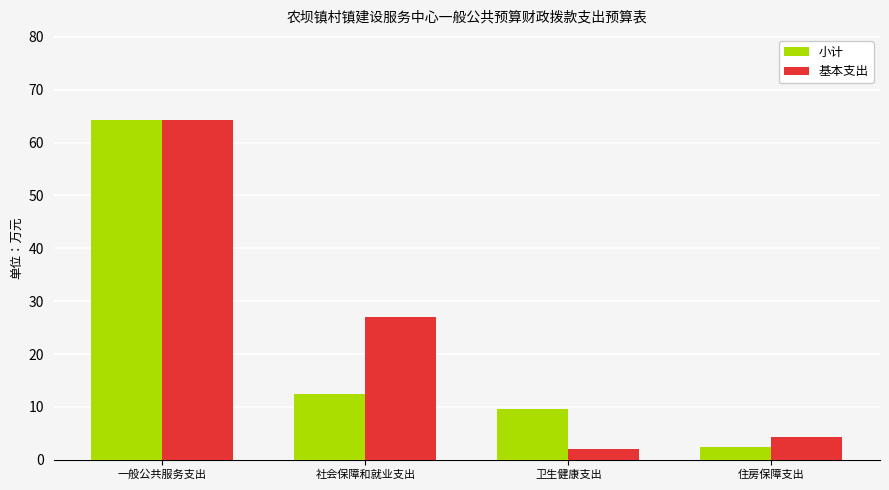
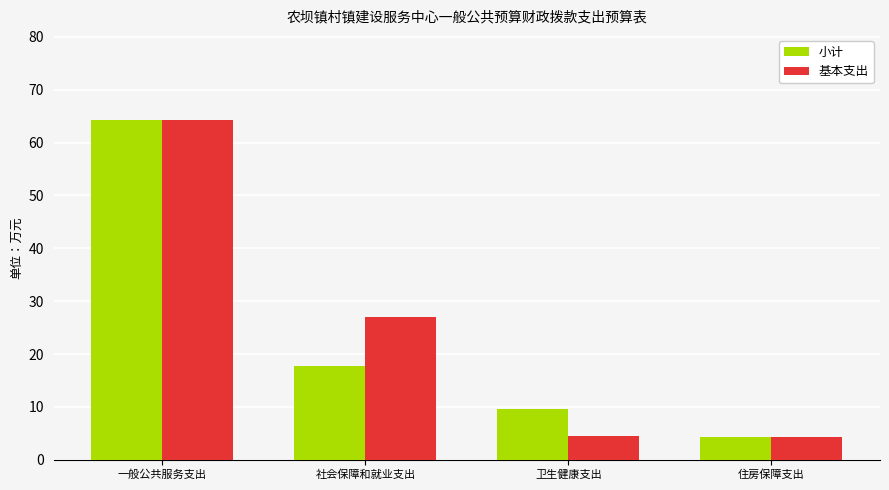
  {
    "小计": {
      "一般公共服务支出": 64,
-     "社会保障和就业支出": 12,
+     "社会保障和就业支出": 18,
      "卫生健康支出": 10,
-     "住房保障支出": 2
+     "住房保障支出": 4
    },
    "基本支出": {
      "一般公共服务支出": 64,
      "社会保障和就业支出": 27,
-     "卫生健康支出": 2,
+     "卫生健康支出": 4,
      "住房保障支出": 4
    }
  }
